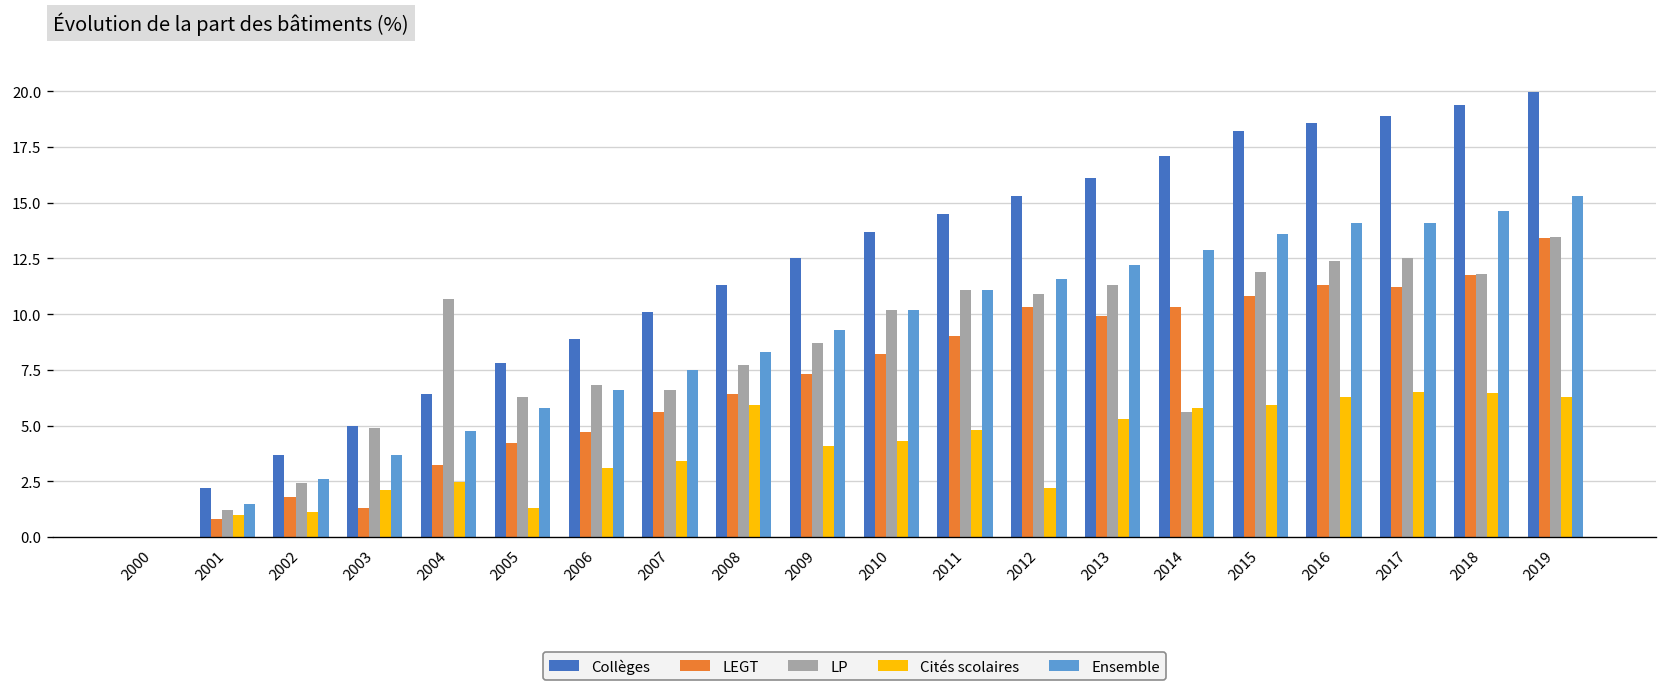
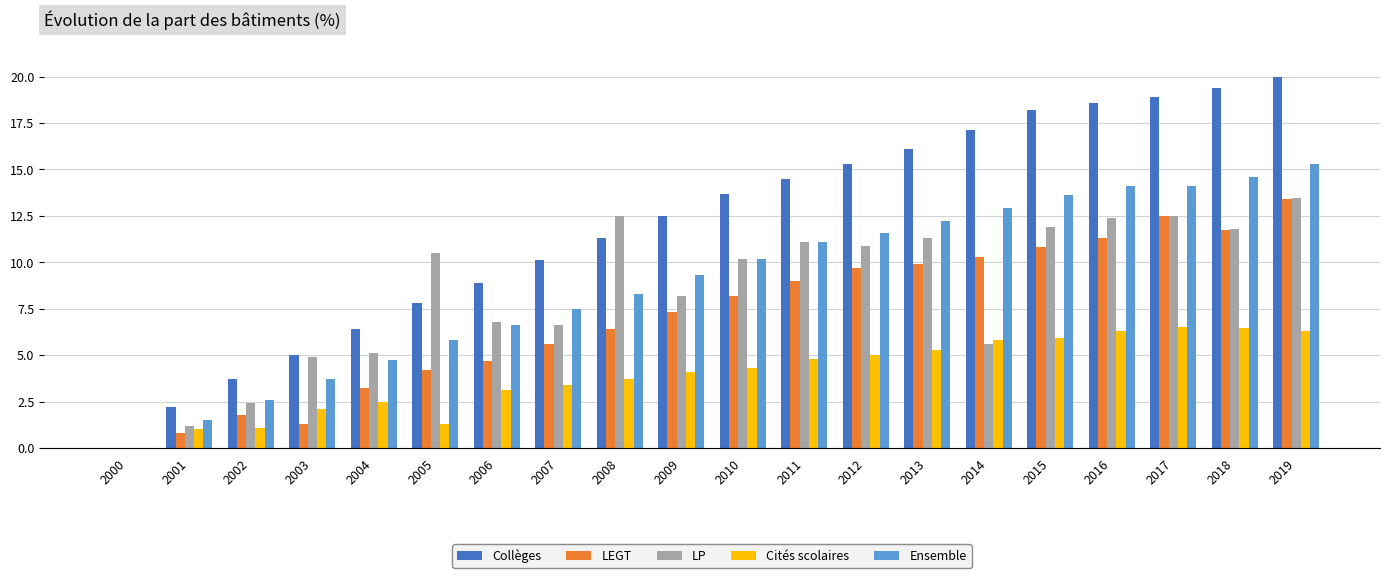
  {
    "LEGT": {
      "2000": 0.0,
      "2001": 0.8,
      "2002": 1.8,
      "2003": 1.3,
      "2004": 3.3,
      "2005": 4.2,
      "2006": 4.7,
      "2007": 5.6,
      "2008": 6.4,
      "2009": 7.3,
      "2010": 8.2,
      "2011": 9.0,
-     "2012": 10.3,
+     "2012": 9.7,
      "2013": 9.9,
      "2014": 10.3,
      "2015": 10.8,
      "2016": 11.3,
-     "2017": 11.2,
+     "2017": 12.5,
      "2018": 11.7,
      "2019": 13.4
    },
    "LP": {
      "2000": 0.0,
      "2001": 1.2,
      "2002": 2.4,
      "2003": 4.9,
-     "2004": 10.7,
-     "2005": 6.3,
+     "2004": 5.1,
+     "2005": 10.5,
      "2006": 6.8,
      "2007": 6.6,
-     "2008": 7.7,
-     "2009": 8.7,
+     "2008": 12.5,
+     "2009": 8.2,
      "2010": 10.2,
      "2011": 11.1,
      "2012": 10.9,
      "2013": 11.3,
      "2014": 5.6,
      "2015": 11.9,
      "2016": 12.4,
      "2017": 12.5,
      "2018": 11.8,
      "2019": 13.5
    },
    "Cités scolaires": {
      "2000": 0.0,
      "2001": 1.0,
      "2002": 1.1,
      "2003": 2.1,
      "2004": 2.5,
      "2005": 1.3,
      "2006": 3.1,
      "2007": 3.4,
-     "2008": 5.9,
+     "2008": 3.7,
      "2009": 4.1,
      "2010": 4.3,
      "2011": 4.8,
-     "2012": 2.2,
+     "2012": 5.0,
      "2013": 5.3,
      "2014": 5.8,
      "2015": 5.9,
      "2016": 6.3,
      "2017": 6.5,
      "2018": 6.4,
      "2019": 6.3
    }
  }
